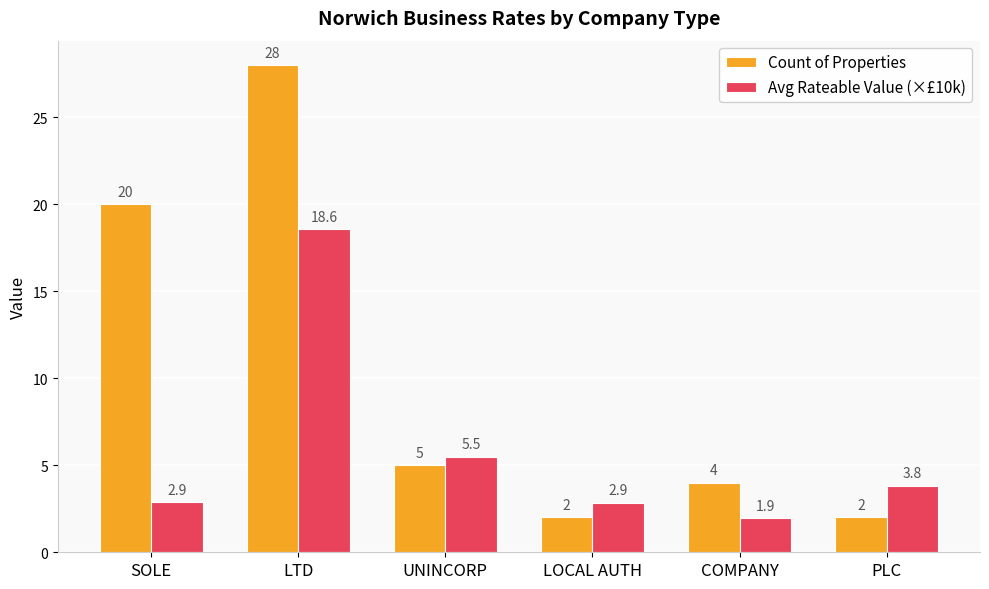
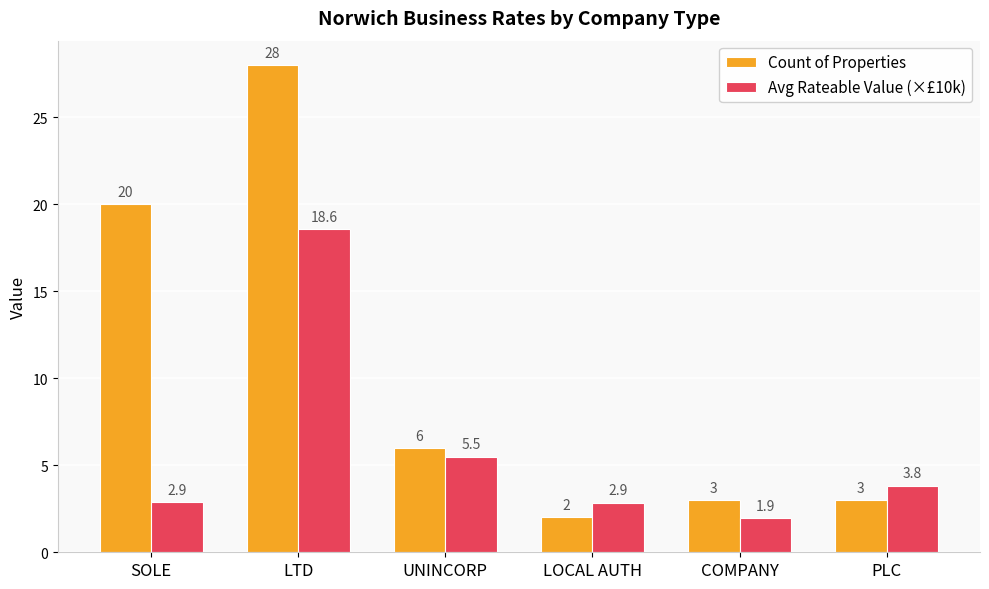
  {
    "Count of Properties": {
      "SOLE": 20,
      "LTD": 28,
-     "UNINCORP": 5,
+     "UNINCORP": 6,
      "LOCAL AUTH": 2,
-     "COMPANY": 4,
-     "PLC": 2
+     "COMPANY": 3,
+     "PLC": 3
    },
    "Avg Rateable Value (×£10k)": {
      "SOLE": 2.9,
      "LTD": 18.6,
      "UNINCORP": 5.5,
      "LOCAL AUTH": 2.9,
      "COMPANY": 1.9,
      "PLC": 3.8
    }
  }
